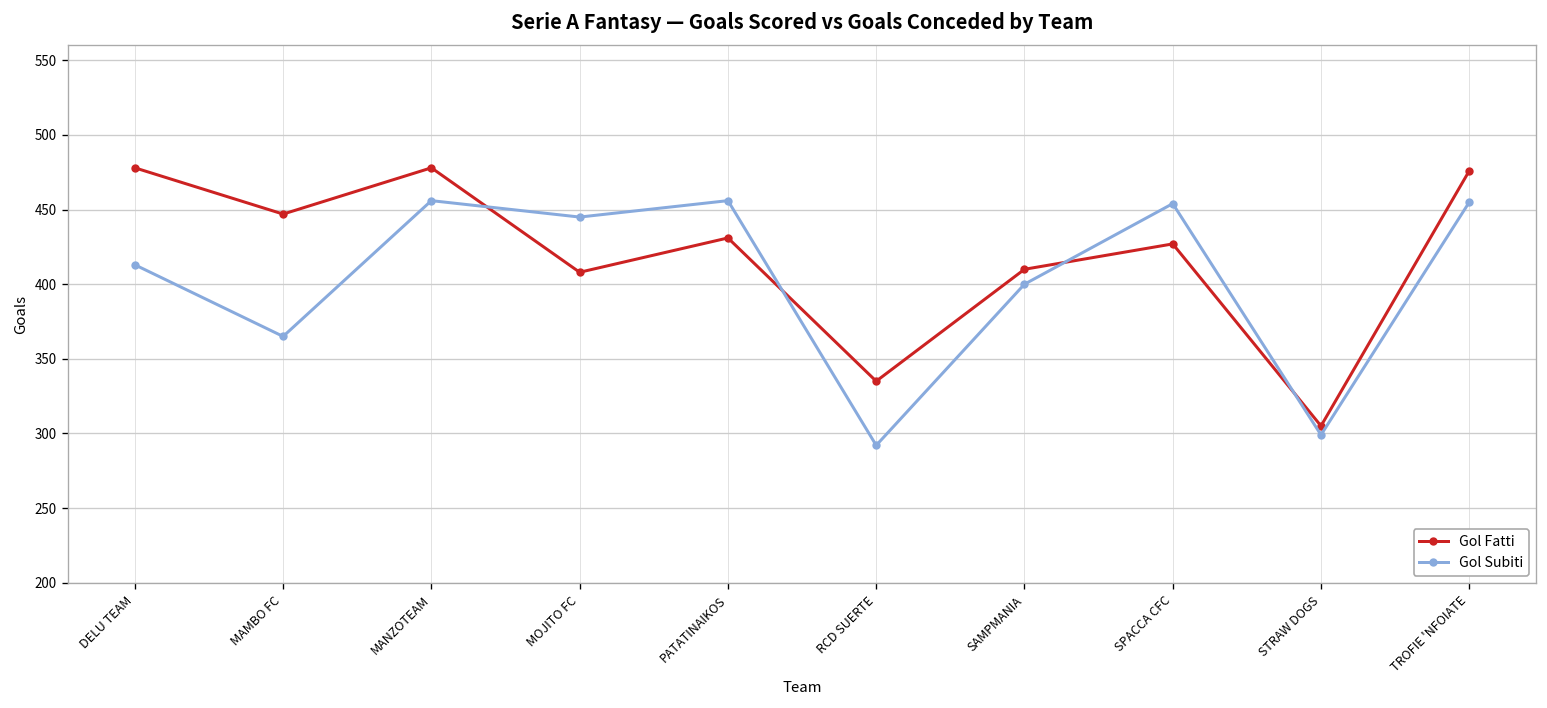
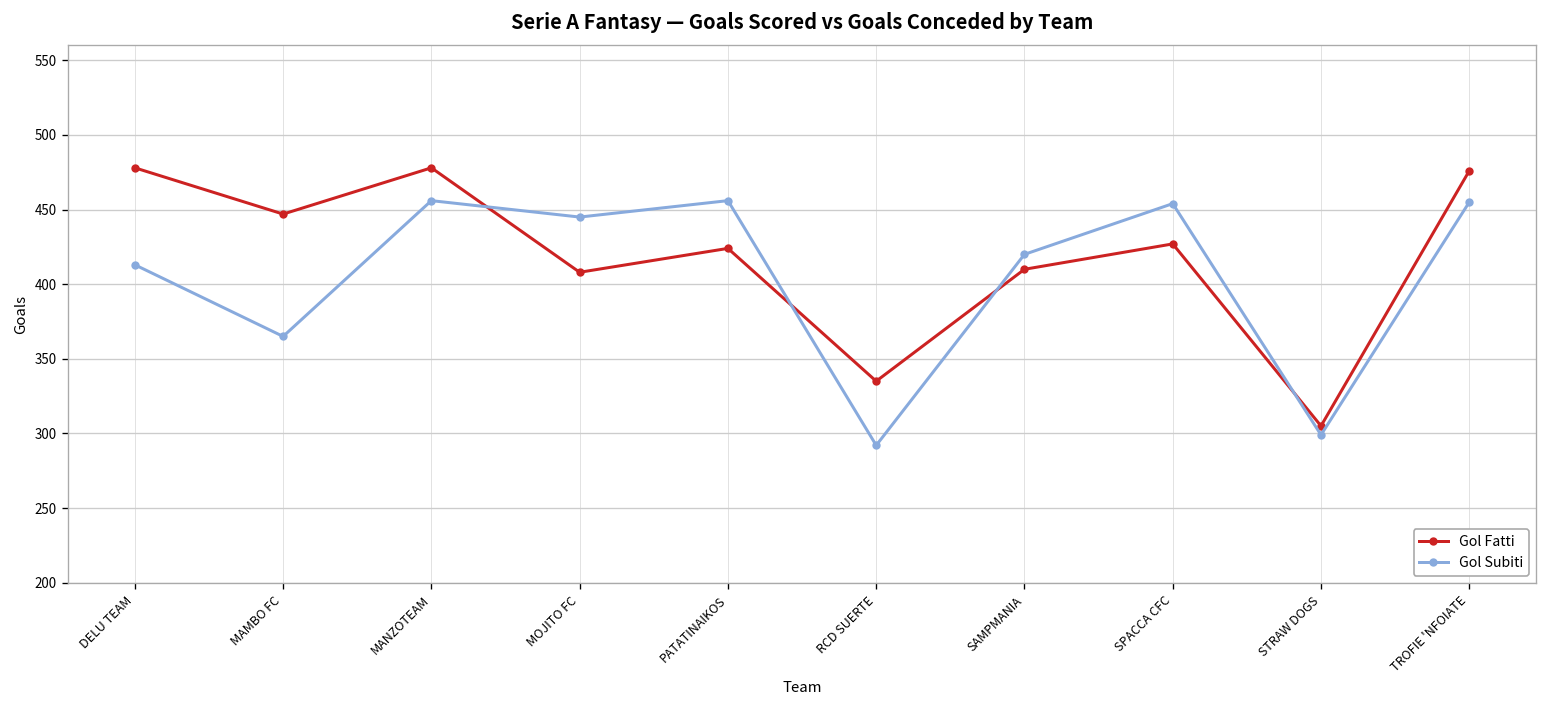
  {
    "Gol Fatti": {
      "DELU TEAM": 478,
      "MAMBO FC": 447,
      "MANZOTEAM": 478,
      "MOJITO FC": 408,
-     "PATATINAIKOS": 431,
+     "PATATINAIKOS": 424,
      "RCD SUERTE": 335,
      "SAMPMANIA": 410,
      "SPACCA CFC": 427,
      "STRAW DOGS": 305,
      "TROFIE 'NFOIATE": 476
    },
    "Gol Subiti": {
      "DELU TEAM": 413,
      "MAMBO FC": 365,
      "MANZOTEAM": 456,
      "MOJITO FC": 445,
      "PATATINAIKOS": 456,
      "RCD SUERTE": 292,
-     "SAMPMANIA": 400,
+     "SAMPMANIA": 420,
      "SPACCA CFC": 454,
      "STRAW DOGS": 299,
      "TROFIE 'NFOIATE": 455
    }
  }
